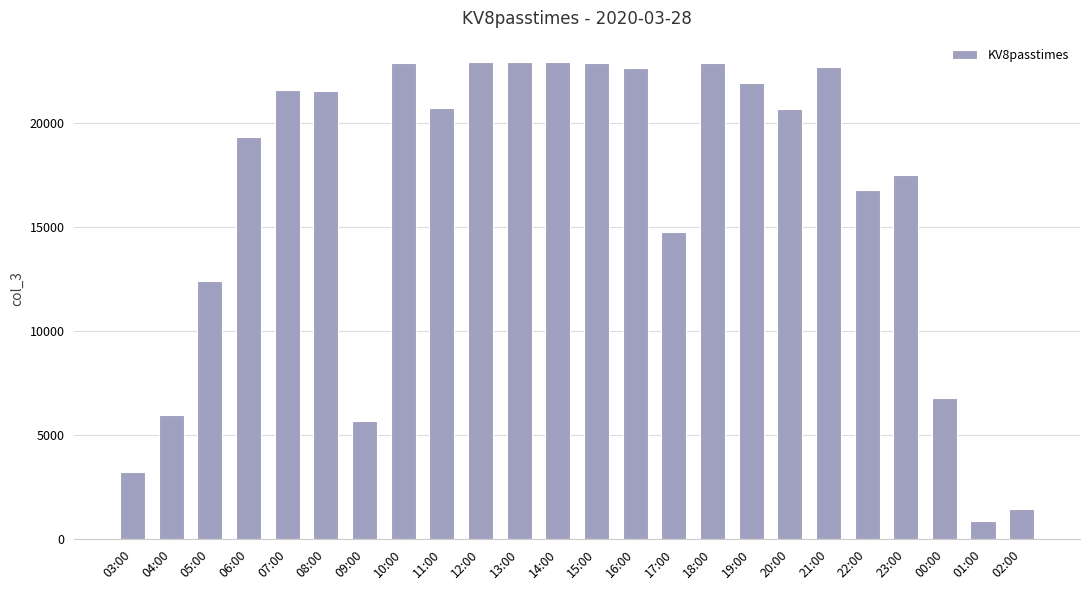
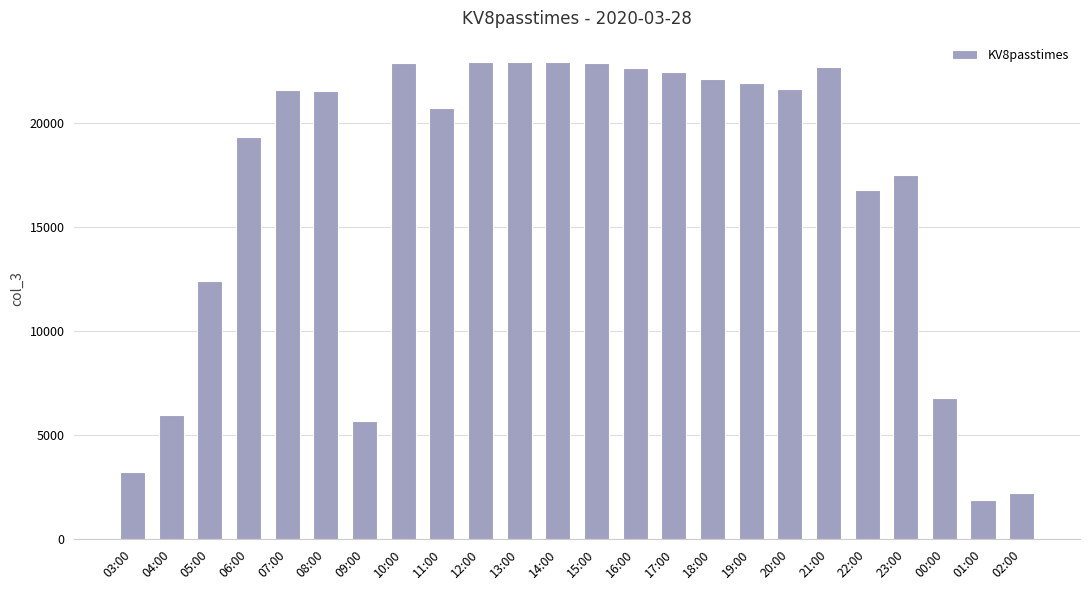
  {
    "03:00": 3200,
    "04:00": 6000,
    "05:00": 12400,
    "06:00": 19300,
    "07:00": 21600,
    "08:00": 21500,
    "09:00": 5700,
    "10:00": 22800,
    "11:00": 20700,
    "12:00": 22900,
    "13:00": 22900,
    "14:00": 22900,
    "15:00": 22900,
    "16:00": 22600,
-   "17:00": 14800,
-   "18:00": 22800,
+   "17:00": 22400,
+   "18:00": 22100,
    "19:00": 21900,
-   "20:00": 20700,
+   "20:00": 21600,
    "21:00": 22700,
    "22:00": 16800,
    "23:00": 17500,
    "00:00": 6800,
-   "01:00": 900,
-   "02:00": 1400
+   "01:00": 1900,
+   "02:00": 2200
  }
